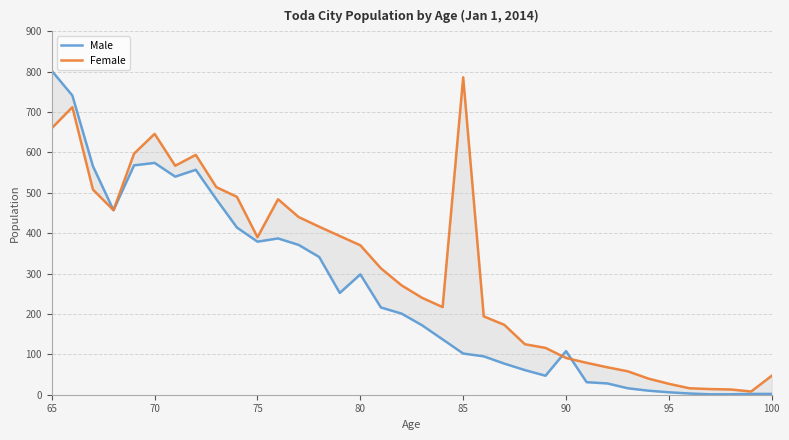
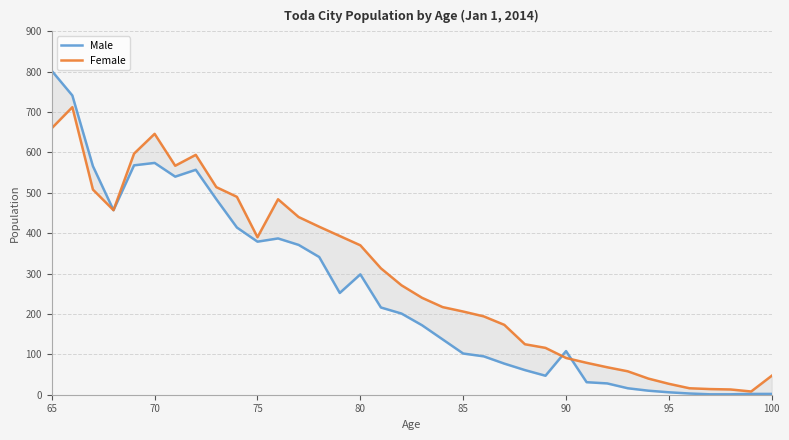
  {
    "Male": {
      "70": 570,
      "75": 380,
      "80": 300,
      "85": 100,
      "95": 10,
      "100": 0
    },
    "Female": {
      "65": 660,
-     "85": 790,
+     "85": 210,
      "90": 90
    }
  }
